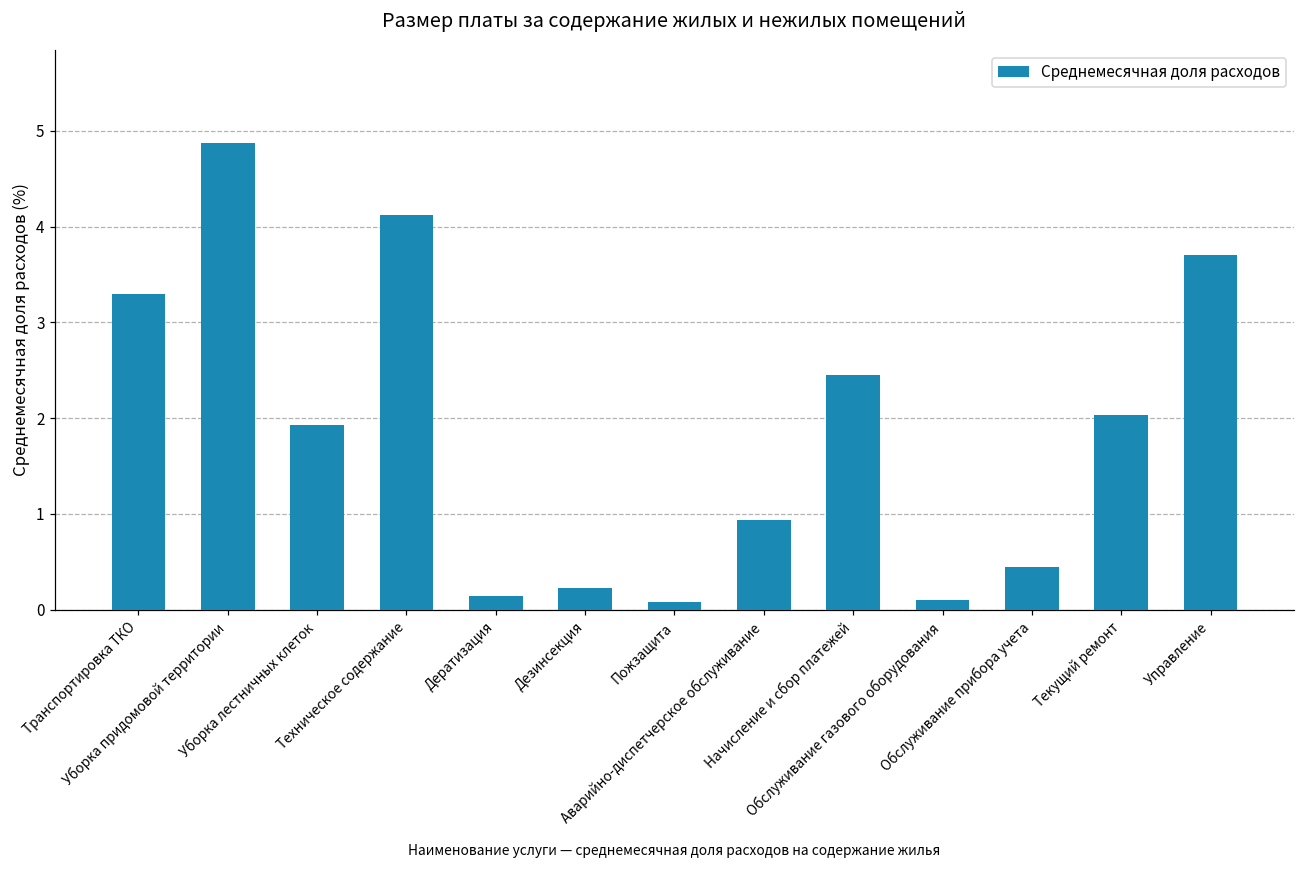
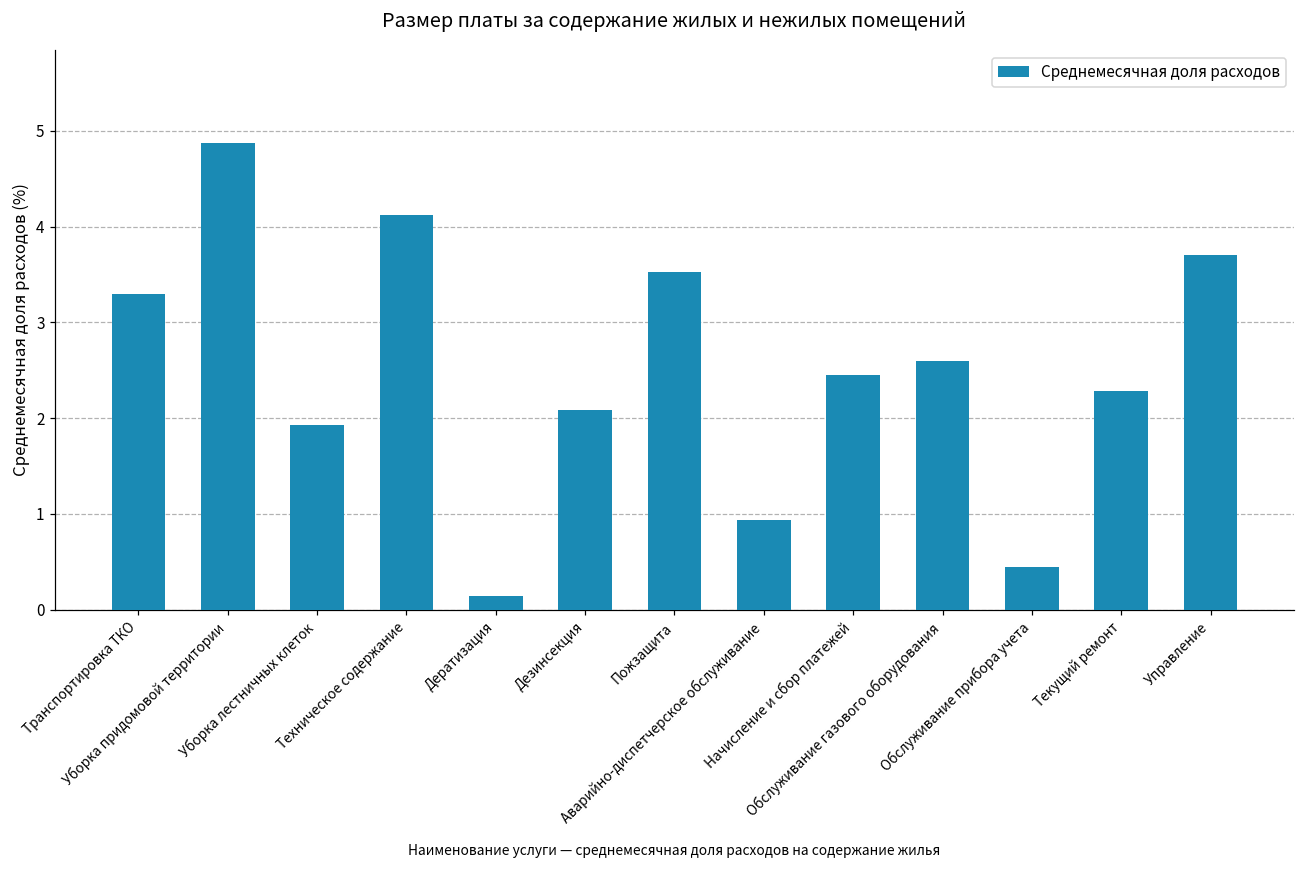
  {
    "Транспортировка ТКО": 3.3,
    "Уборка придомовой территории": 4.9,
    "Уборка лестничных клеток": 1.9,
    "Техническое содержание": 4.1,
    "Дератизация": 0.1,
-   "Дезинсекция": 0.2,
-   "Пожзащита": 0.1,
+   "Дезинсекция": 2.1,
+   "Пожзащита": 3.5,
    "Аварийно-диспетчерское обслуживание": 0.9,
    "Начисление и сбор платежей": 2.5,
-   "Обслуживание газового оборудования": 0.1,
+   "Обслуживание газового оборудования": 2.6,
    "Обслуживание прибора учета": 0.5,
-   "Текущий ремонт": 2.0,
+   "Текущий ремонт": 2.3,
    "Управление": 3.7
  }
